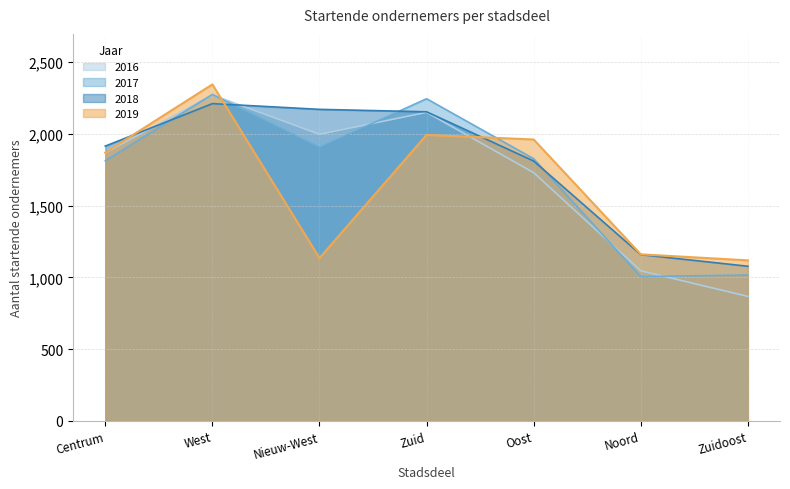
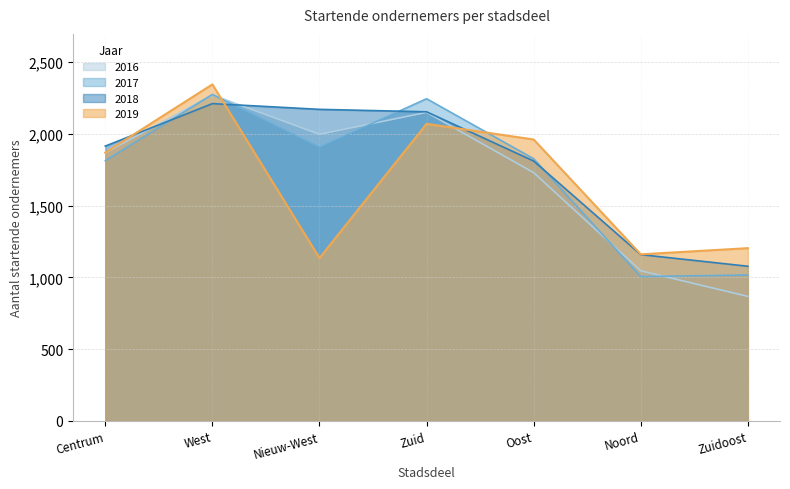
  {
    "2019": {
      "West": "2,350",
      "Nieuw-West": "1,140",
-     "Zuid": "1,990",
+     "Zuid": "2,070",
      "Oost": "1,960",
-     "Zuidoost": "1,120"
+     "Zuidoost": "1,200"
    }
  }
